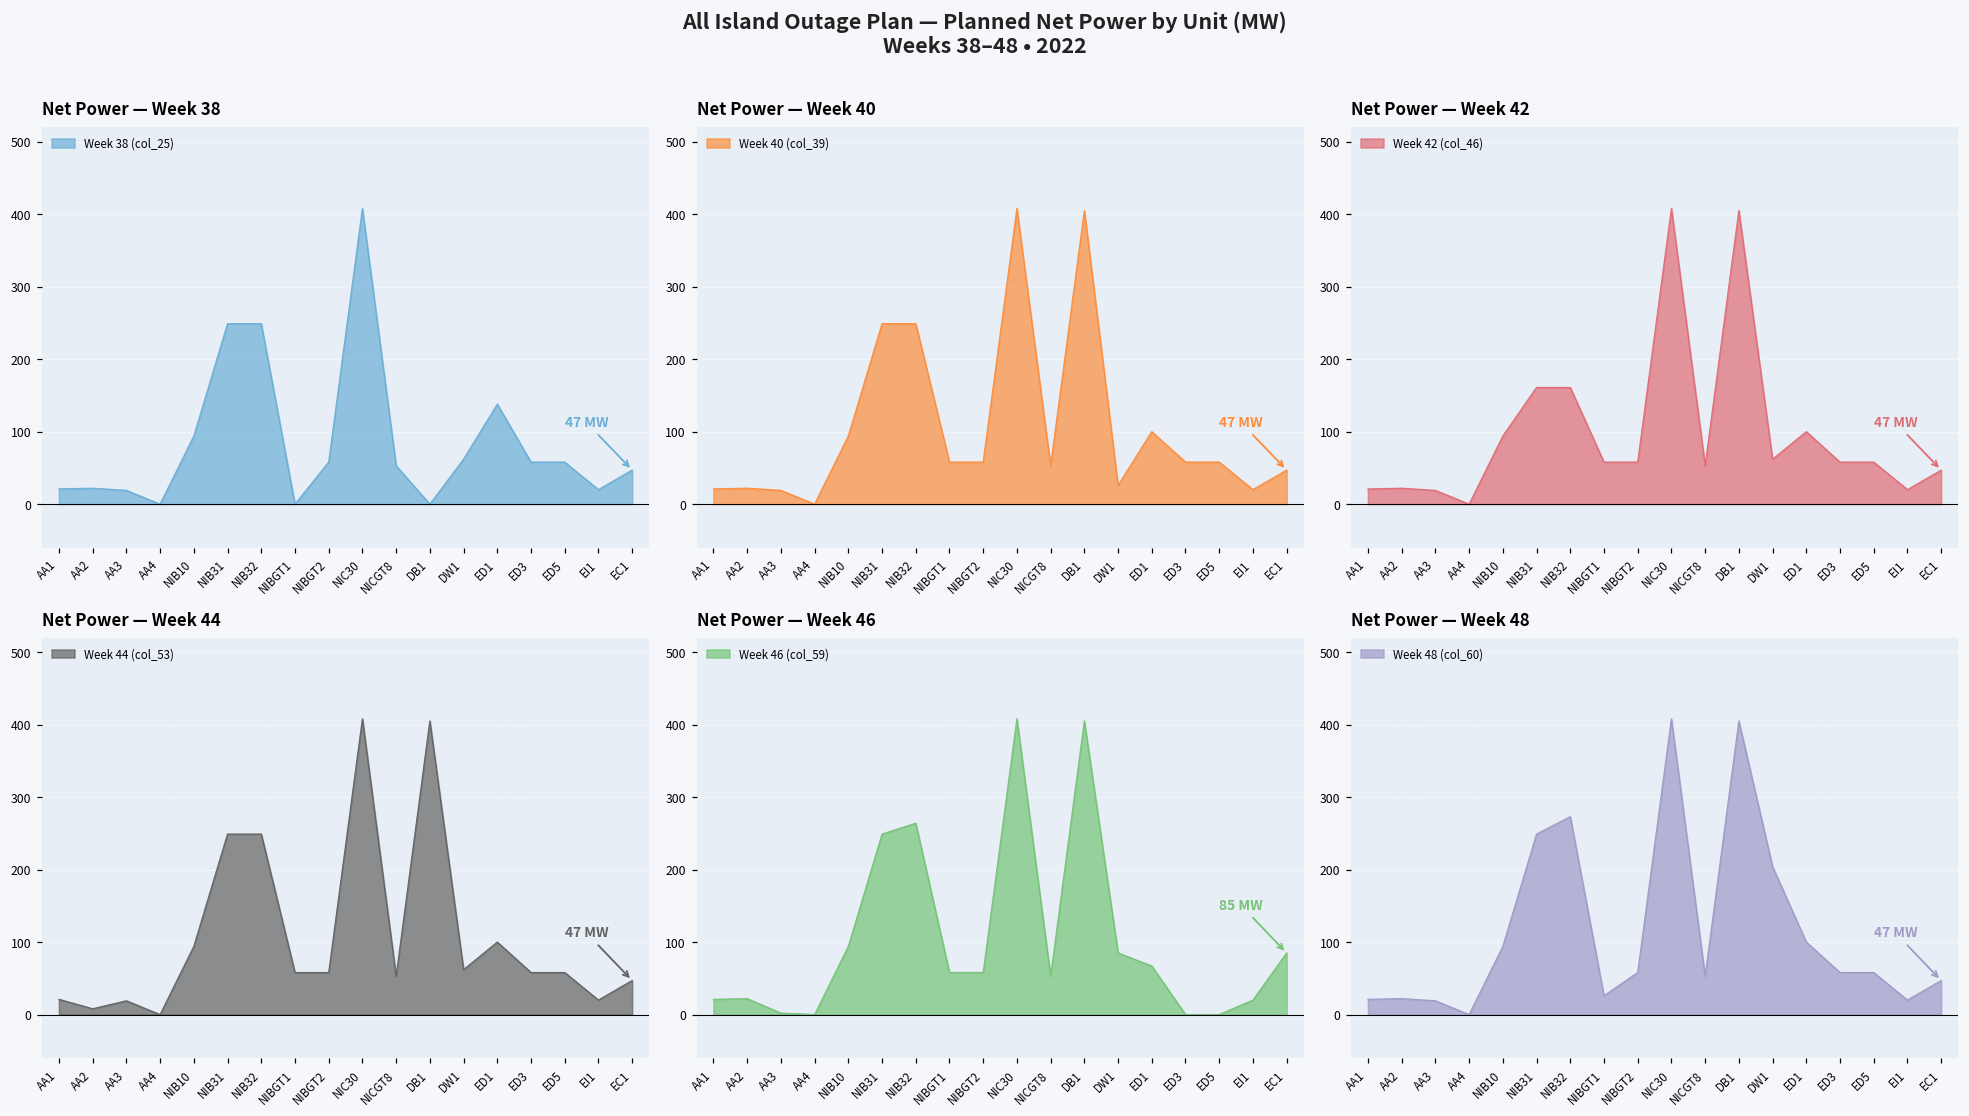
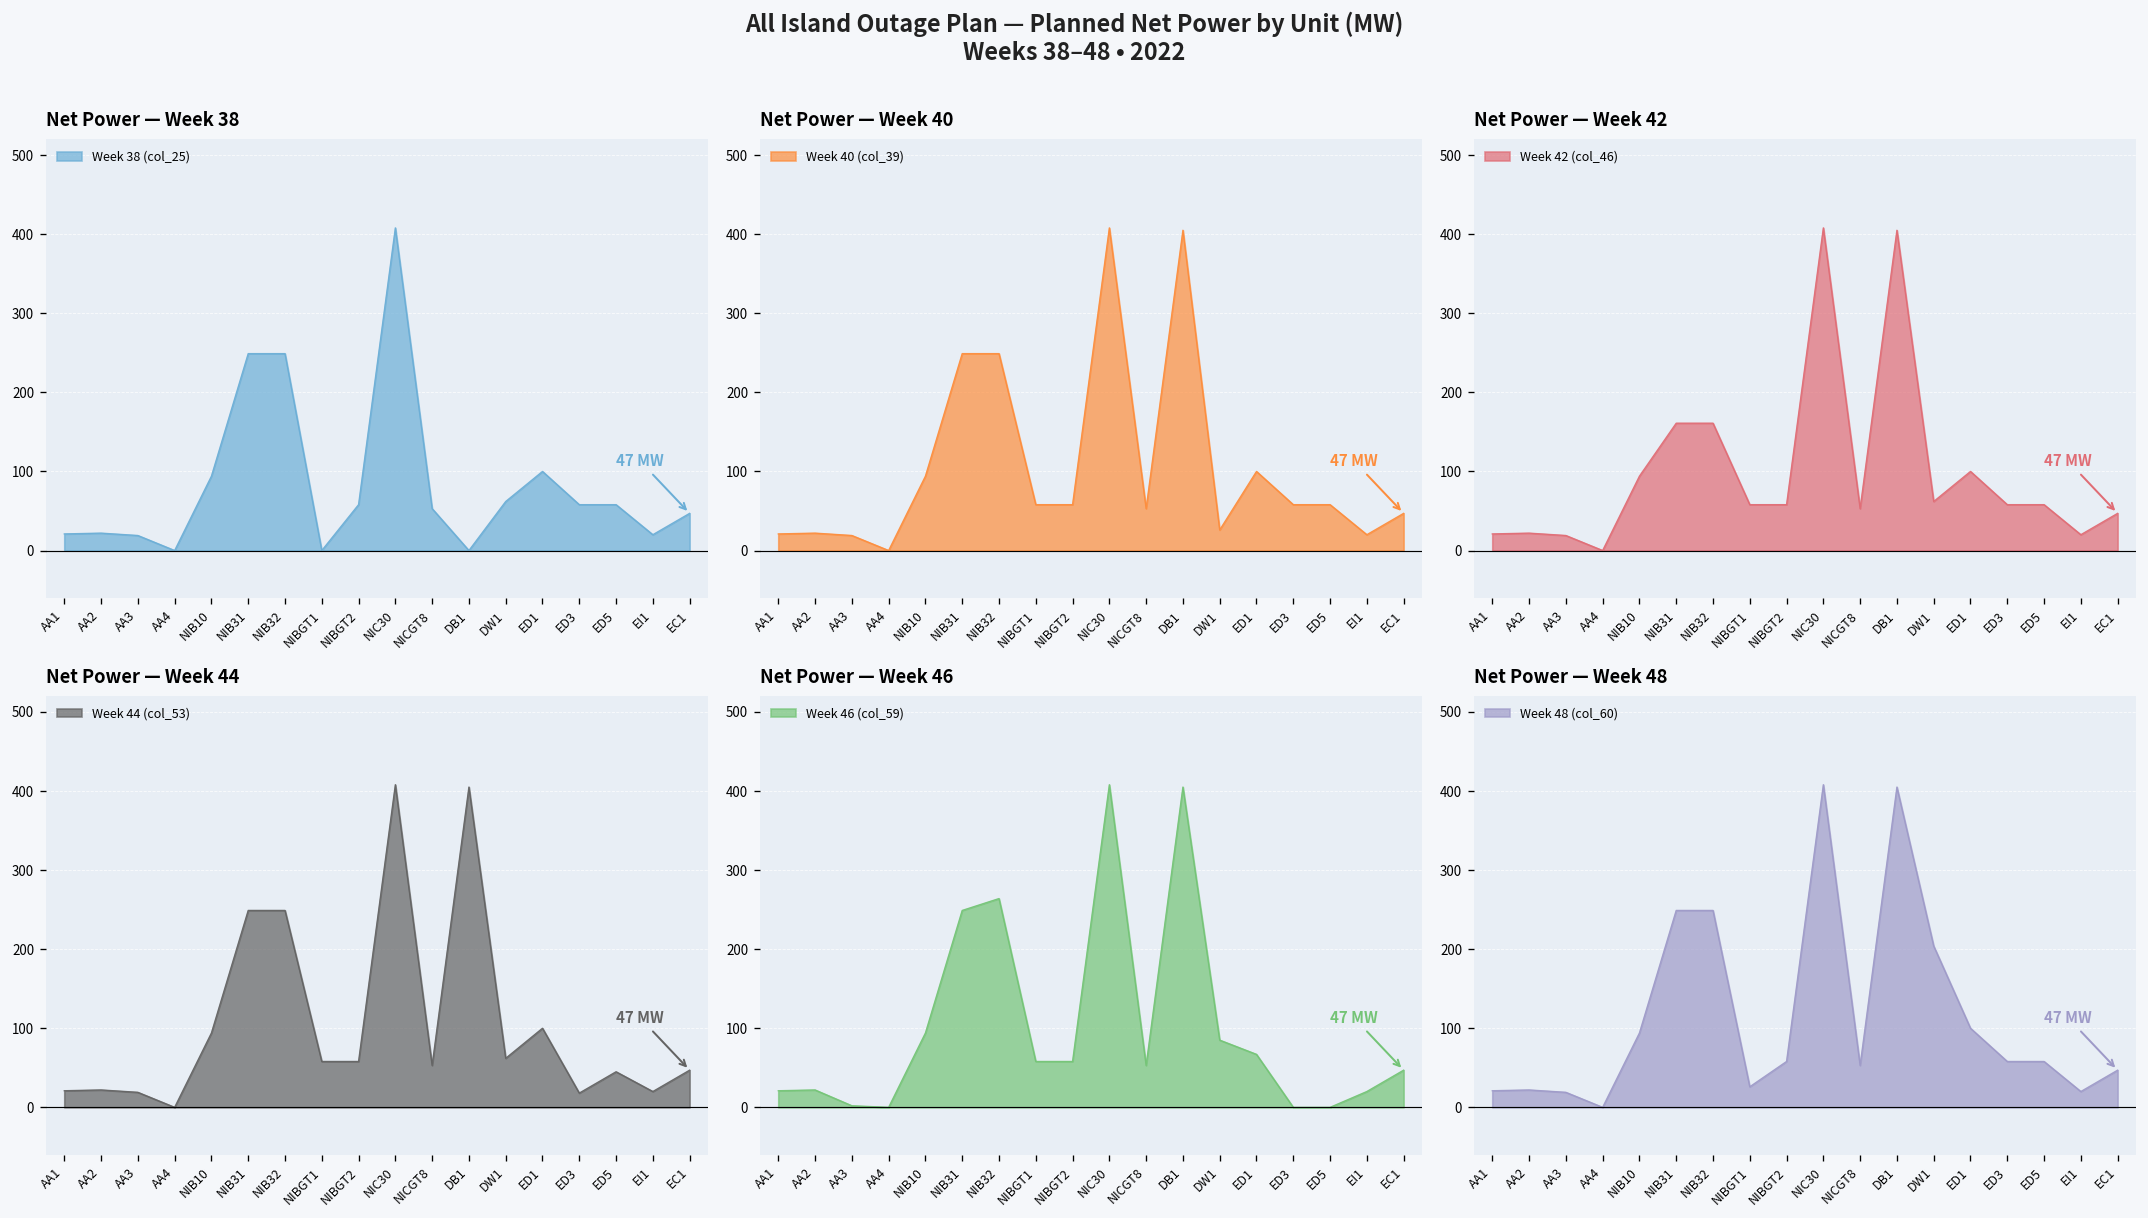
  {
    "Net Power — Week 38": {
      "AA1": 20,
      "AA2": 20,
      "AA3": 20,
      "AA4": 0,
      "NIB10": 90,
      "NIB31": 250,
      "NIB32": 250,
      "NIBGT1": 0,
      "NIBGT2": 60,
      "NIC30": 410,
      "NICGT8": 50,
      "DB1": 0,
      "DW1": 60,
-     "ED1": 140,
+     "ED1": 100,
      "ED3": 60,
      "EI1": 20,
      "EC1": 50
    },
    "Net Power — Week 40": {
      "AA1": 20,
      "AA2": 20,
      "AA3": 20,
      "AA4": 0,
      "NIB10": 90,
      "NIB31": 250,
      "NIB32": 250,
      "NIBGT1": 60,
      "NIBGT2": 60,
      "NIC30": 410,
      "NICGT8": 50,
      "DB1": 410,
      "DW1": 30,
      "ED1": 100,
      "ED3": 60,
      "EI1": 20,
      "EC1": 50
    },
    "Net Power — Week 42": {
      "AA1": 20,
      "AA2": 20,
      "AA3": 20,
      "AA4": 0,
      "NIB10": 90,
      "NIB31": 160,
      "NIB32": 160,
      "NIBGT1": 60,
      "NIBGT2": 60,
      "NIC30": 410,
      "NICGT8": 50,
      "DB1": 410,
      "DW1": 60,
      "ED1": 100,
      "ED3": 60,
      "EI1": 20,
      "EC1": 50
    },
    "Net Power — Week 44": {
      "AA1": 20,
-     "AA2": 10,
+     "AA2": 20,
      "AA3": 20,
      "AA4": 0,
      "NIB10": 90,
      "NIB31": 250,
      "NIB32": 250,
      "NIBGT1": 60,
      "NIBGT2": 60,
      "NIC30": 410,
      "NICGT8": 50,
      "DB1": 410,
      "DW1": 60,
      "ED1": 100,
-     "ED3": 60,
-     "ED5": 60,
+     "ED3": 20,
+     "ED5": 50,
      "EI1": 20
    },
    "Net Power — Week 46": {
-     "EC1": 85
+     "EC1": 47
    },
    "Net Power — Week 48": {
      "AA1": 20,
      "AA2": 20,
      "AA3": 20,
      "AA4": 0,
      "NIB10": 90,
      "NIB31": 250,
-     "NIB32": 270,
+     "NIB32": 250,
      "NIBGT1": 30,
      "NIBGT2": 60,
      "NIC30": 410,
      "NICGT8": 50,
      "DB1": 410,
      "DW1": 200,
      "ED1": 100,
      "ED3": 60,
      "EI1": 20,
      "EC1": 50
    }
  }
